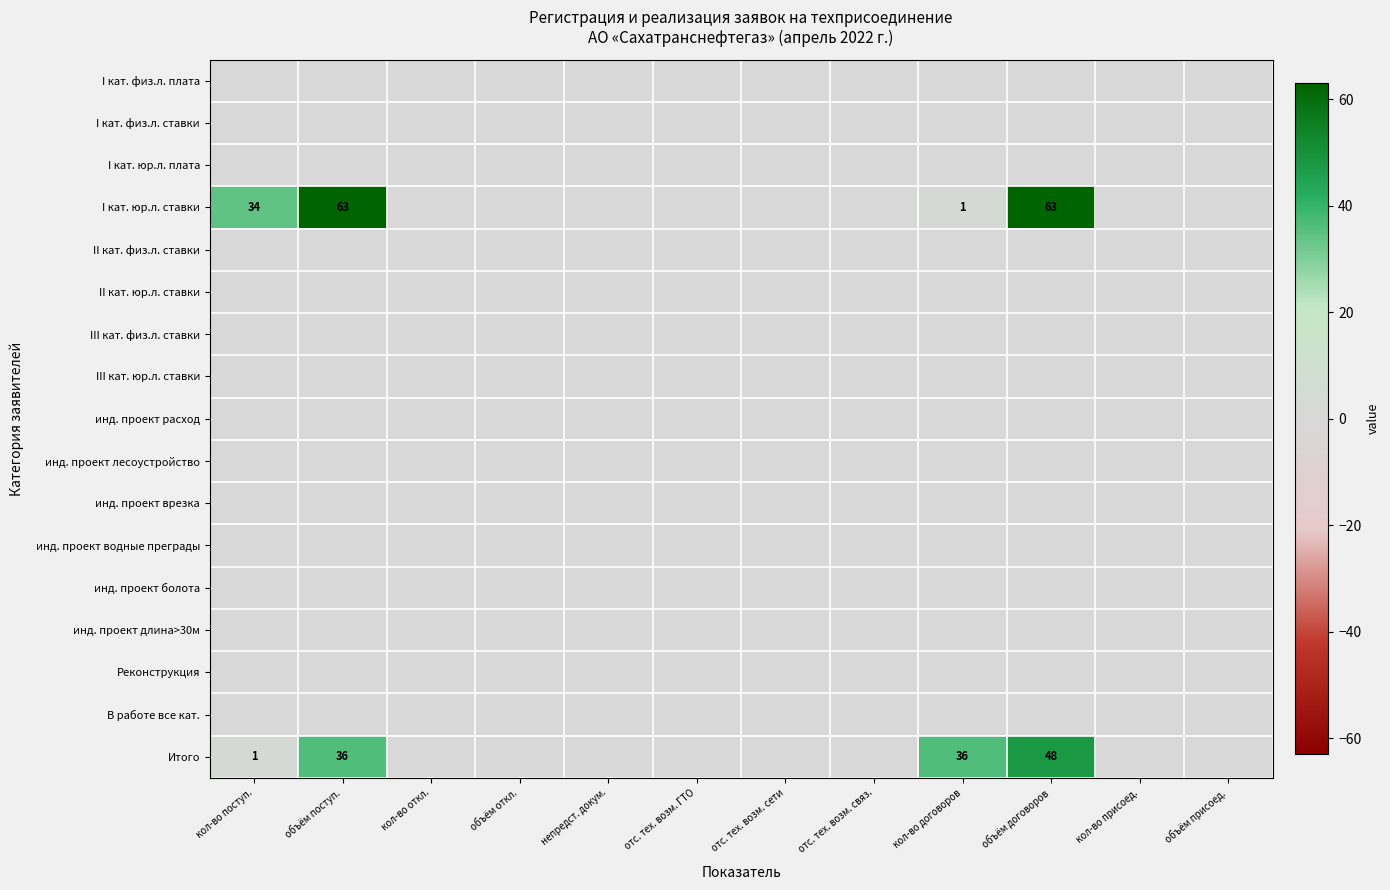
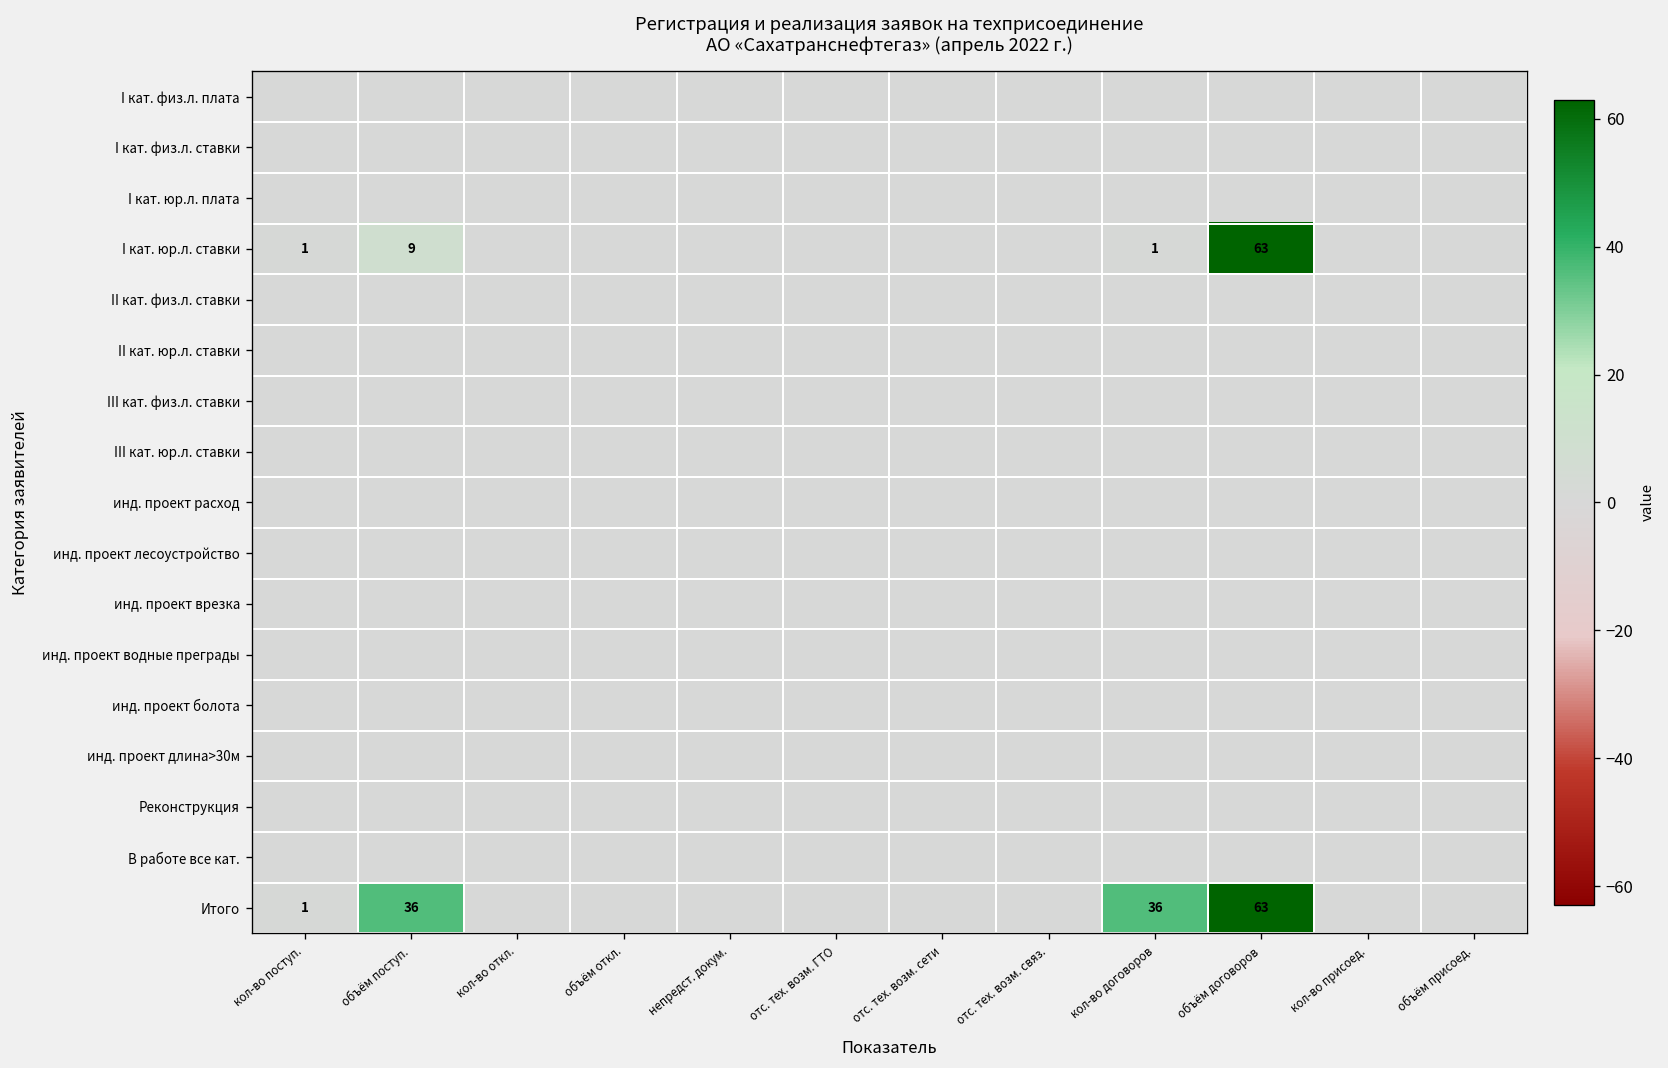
  {
    "I кат. юр.л. ставки": {
-     "кол-во поступ.": 34,
-     "объём поступ.": 63,
+     "кол-во поступ.": 1,
+     "объём поступ.": 9,
      "кол-во договоров": 1,
      "объём договоров": 63
    },
    "Итого": {
      "кол-во поступ.": 1,
      "объём поступ.": 36,
      "кол-во договоров": 36,
-     "объём договоров": 48
+     "объём договоров": 63
    }
  }
